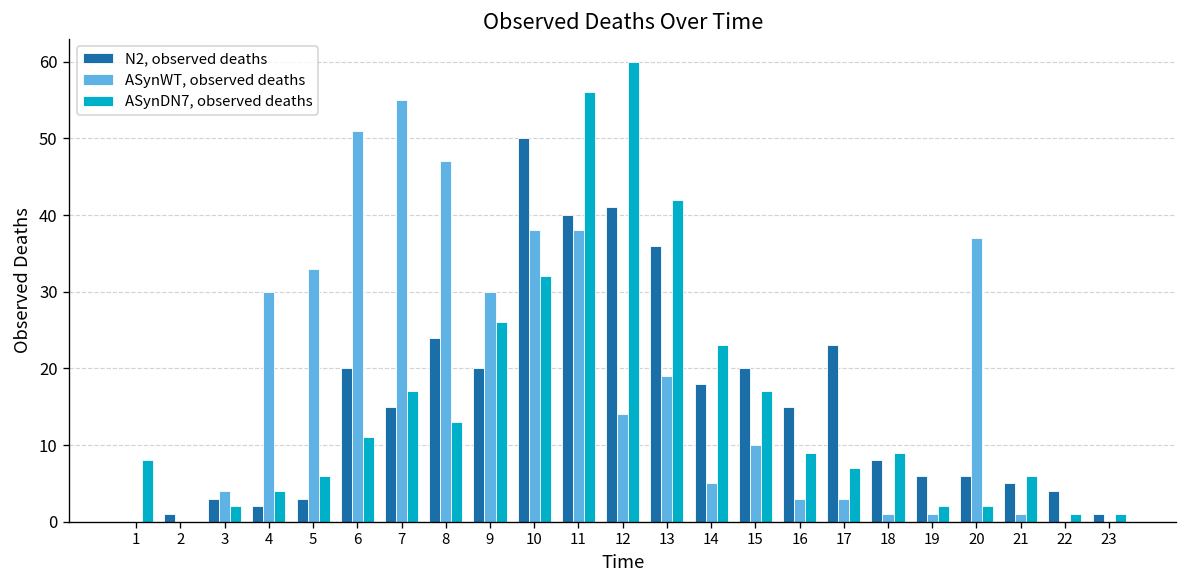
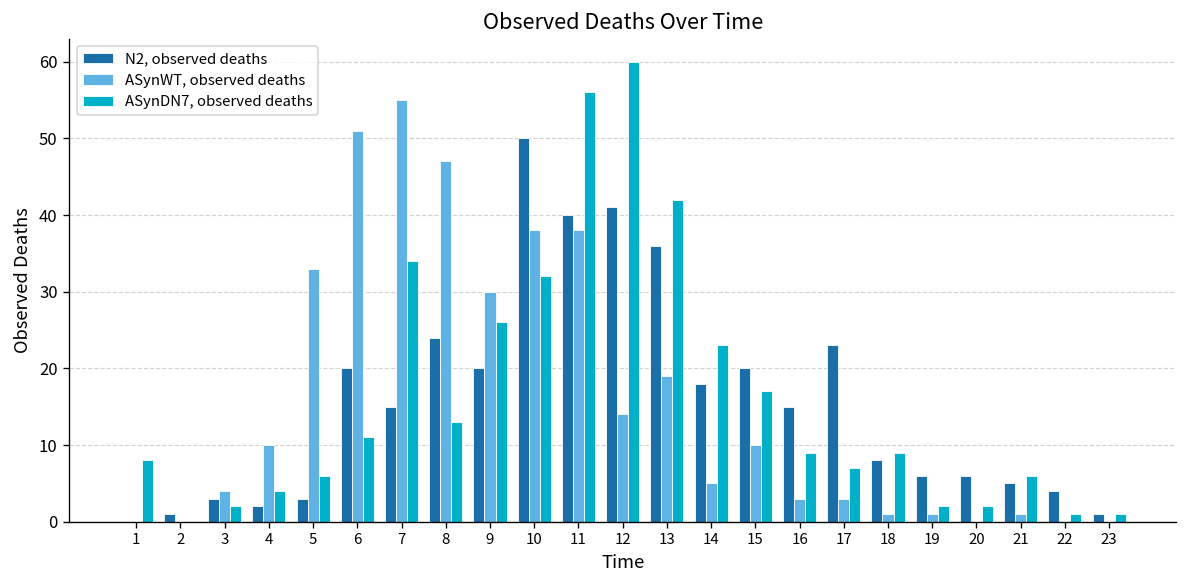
  {
    "N2, observed deaths": {
      "1": 0,
      "2": 1,
      "3": 3,
      "4": 2,
      "5": 3,
      "6": 20,
      "7": 15,
      "8": 24,
      "9": 20,
      "10": 50,
      "11": 40,
      "12": 41,
      "13": 36,
      "14": 18,
      "15": 20,
      "16": 15,
      "17": 23,
      "18": 8,
      "19": 6,
      "20": 6,
      "21": 5,
      "22": 4,
      "23": 1
    },
    "ASynWT, observed deaths": {
      "1": 0,
      "2": 0,
      "3": 4,
-     "4": 30,
+     "4": 10,
      "5": 33,
      "6": 51,
      "7": 55,
      "8": 47,
      "9": 30,
      "10": 38,
      "11": 38,
      "12": 14,
      "13": 19,
      "14": 5,
      "15": 10,
      "16": 3,
      "17": 3,
      "18": 1,
      "19": 1,
-     "20": 37,
+     "20": 0,
      "21": 1,
      "22": 0,
      "23": 0
    },
    "ASynDN7, observed deaths": {
      "1": 8,
      "2": 0,
      "3": 2,
      "4": 4,
      "5": 6,
      "6": 11,
-     "7": 17,
+     "7": 34,
      "8": 13,
      "9": 26,
      "10": 32,
      "11": 56,
      "12": 60,
      "13": 42,
      "14": 23,
      "15": 17,
      "16": 9,
      "17": 7,
      "18": 9,
      "19": 2,
      "20": 2,
      "21": 6,
      "22": 1,
      "23": 1
    }
  }
